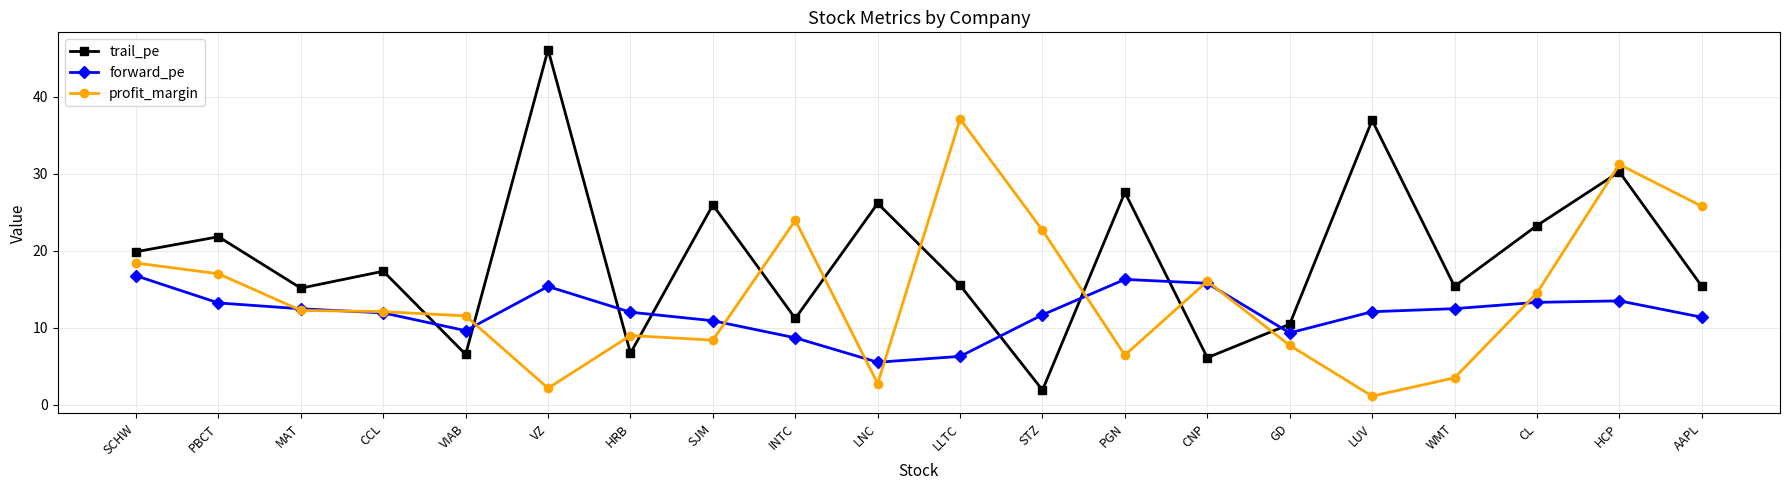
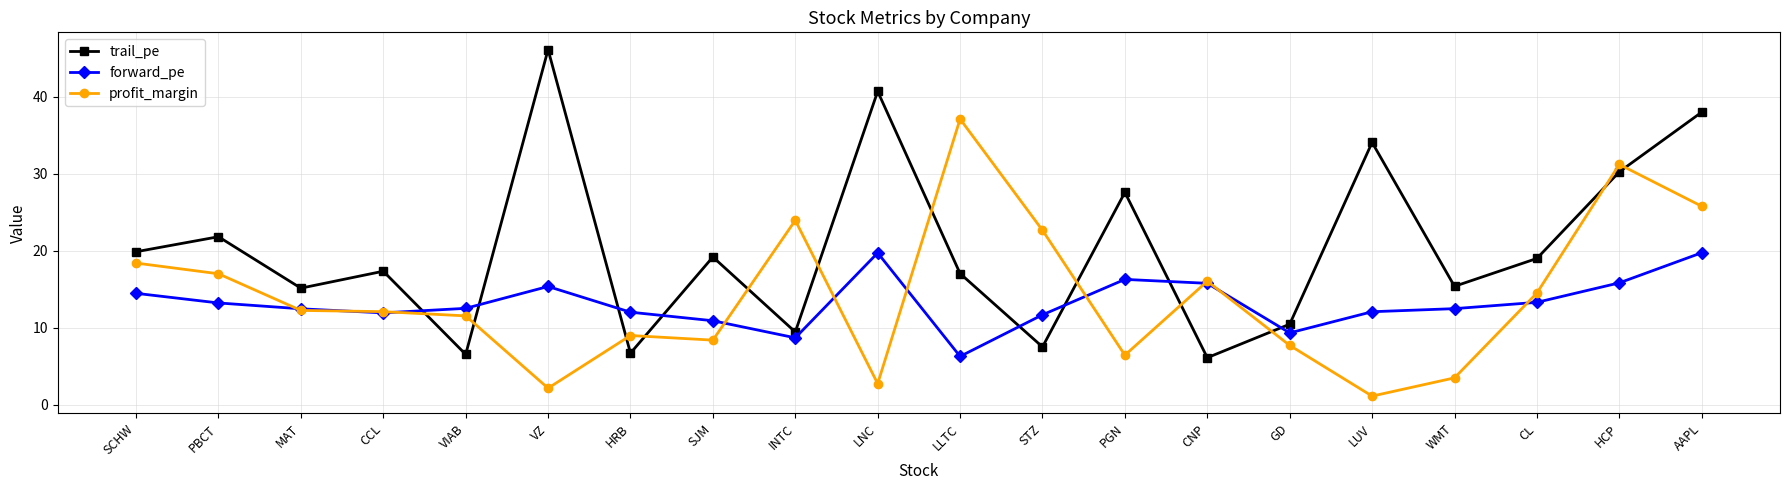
  {
    "trail_pe": {
      "SCHW": 20,
      "PBCT": 22,
      "MAT": 15,
      "CCL": 17,
      "VIAB": 7,
      "VZ": 46,
      "HRB": 7,
-     "SJM": 26,
-     "INTC": 11,
-     "LNC": 26,
-     "LLTC": 16,
-     "STZ": 2,
+     "SJM": 19,
+     "INTC": 9,
+     "LNC": 41,
+     "LLTC": 17,
+     "STZ": 8,
      "PGN": 28,
      "CNP": 6,
      "GD": 10,
-     "LUV": 37,
+     "LUV": 34,
      "WMT": 15,
-     "CL": 23,
+     "CL": 19,
      "HCP": 30,
-     "AAPL": 15
+     "AAPL": 38
    },
    "forward_pe": {
-     "SCHW": 17,
+     "SCHW": 14,
      "PBCT": 13,
-     "VIAB": 10,
+     "VIAB": 13,
      "VZ": 15,
      "HRB": 12,
      "SJM": 11,
      "INTC": 9,
-     "LNC": 6,
+     "LNC": 20,
      "LLTC": 6,
      "STZ": 12,
      "PGN": 16,
      "GD": 9,
      "LUV": 12,
      "WMT": 13,
      "CL": 13,
-     "HCP": 14,
-     "AAPL": 11
+     "HCP": 16,
+     "AAPL": 20
    },
    "profit_margin": {
      "SCHW": 18,
      "PBCT": 17,
      "VIAB": 12,
      "VZ": 2,
      "HRB": 9,
      "SJM": 8,
      "INTC": 24,
      "LNC": 3,
      "LLTC": 37,
      "STZ": 23,
      "PGN": 6,
      "GD": 8,
      "LUV": 1,
      "WMT": 4,
      "CL": 15,
      "HCP": 31,
      "AAPL": 26
    }
  }
